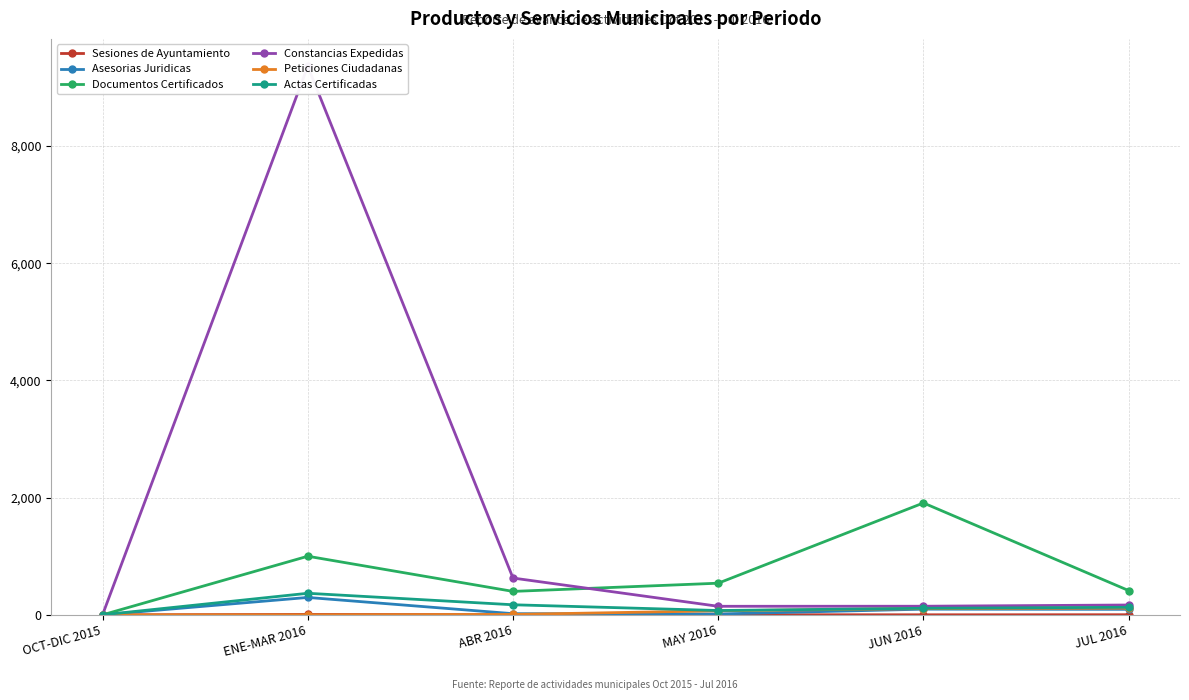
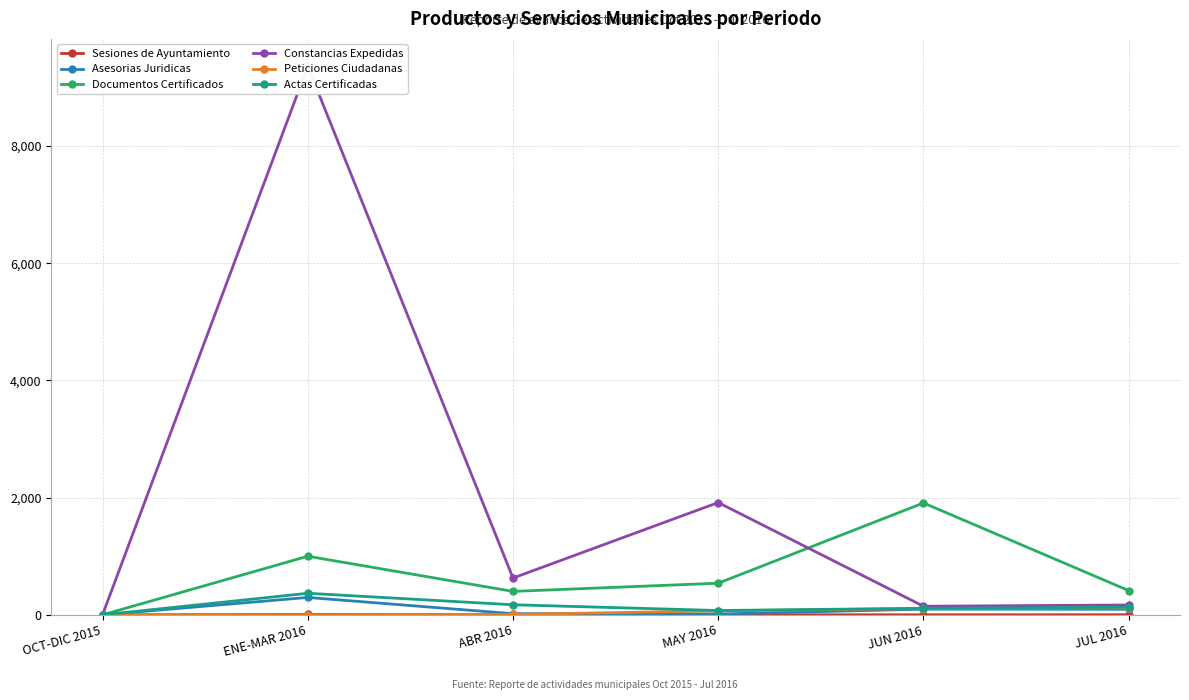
  {
    "Sesiones de Ayuntamiento": {
      "JUN 2016": "0",
      "JUL 2016": "0"
    },
    "Asesorias Juridicas": {
      "ENE-MAR 2016": "300"
    },
    "Constancias Expedidas": {
      "ABR 2016": "600",
-     "MAY 2016": "100"
+     "MAY 2016": "1,900"
    }
  }
